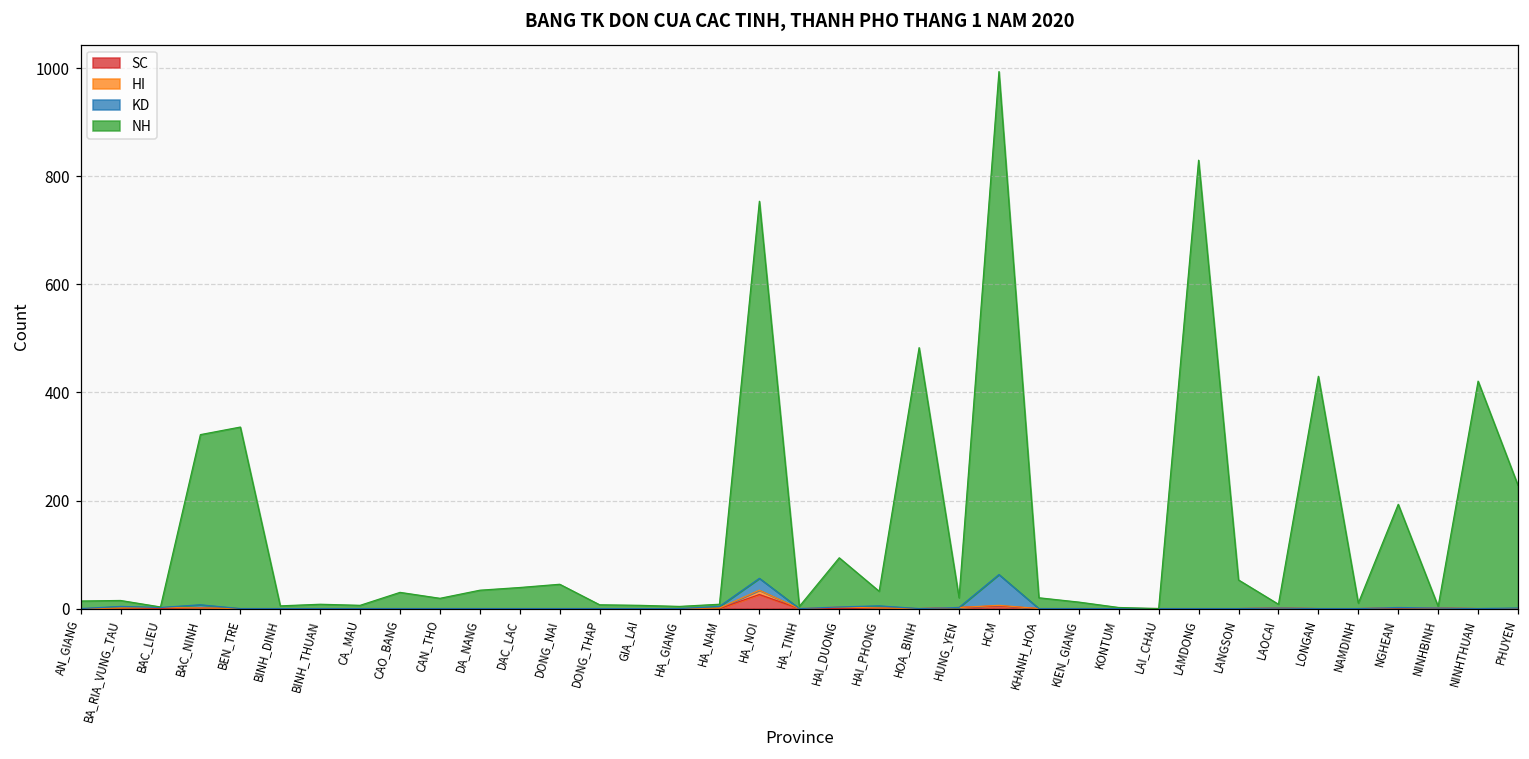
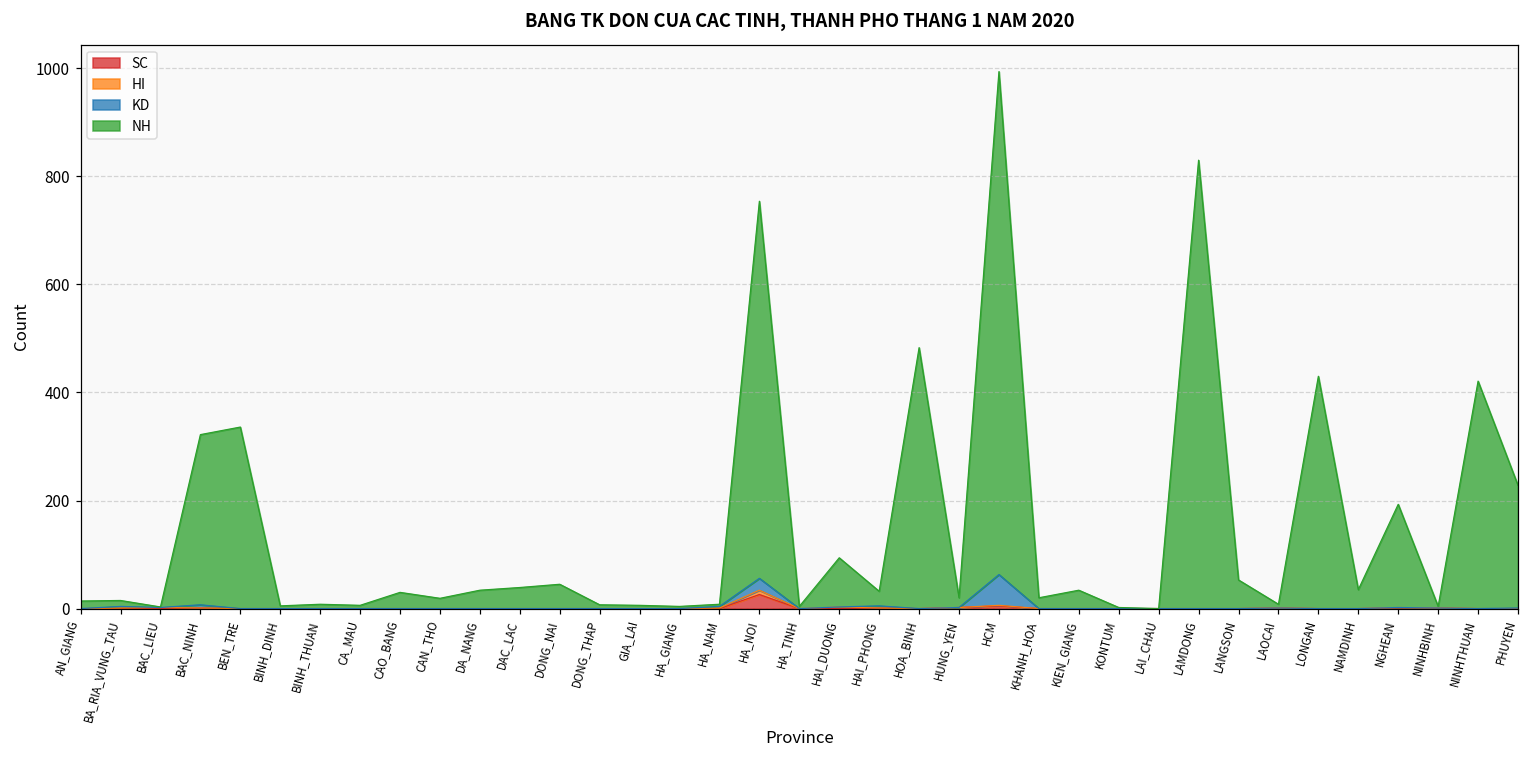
  {
    "SC": {
      "HA_NOI": 30
    },
    "HI": {
      "HA_NOI": 30
    },
    "KD": {
      "BAC_NINH": 10,
      "HA_NOI": 20,
      "HCM": 60
    },
    "NH": {
      "AN_GIANG": 10,
      "BA_RIA_VUNG_TAU": 10,
      "BAC_NINH": 320,
      "BEN_TRE": 340,
      "BINH_THUAN": 10,
      "CA_MAU": 10,
      "CAO_BANG": 30,
      "CAN_THO": 20,
      "DA_NANG": 30,
      "DAC_LAC": 40,
      "DONG_NAI": 50,
      "DONG_THAP": 10,
      "GIA_LAI": 10,
      "HA_NOI": 700,
      "HAI_DUONG": 90,
      "HAI_PHONG": 30,
      "HOA_BINH": 480,
      "HUNG_YEN": 20,
      "HCM": 930,
      "KHANH_HOA": 20,
-     "KIEN_GIANG": 10,
+     "KIEN_GIANG": 30,
      "LAMDONG": 830,
      "LANGSON": 50,
      "LAOCAI": 10,
      "LONGAN": 430,
-     "NAMDINH": 10,
+     "NAMDINH": 40,
      "NGHEAN": 190,
      "NINHTHUAN": 420,
      "PHUYEN": 230
    }
  }
